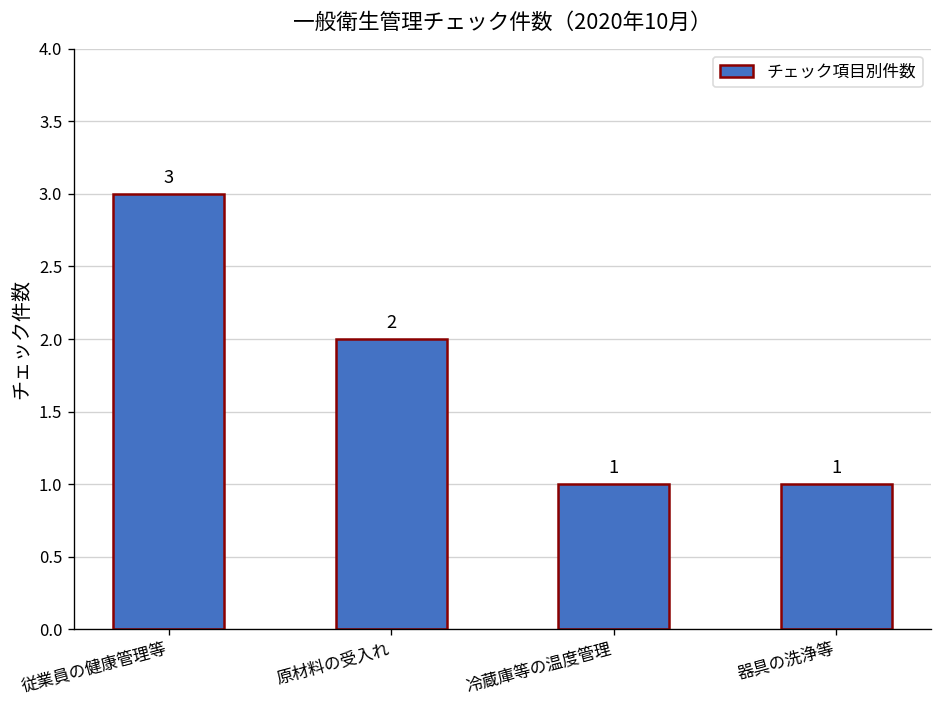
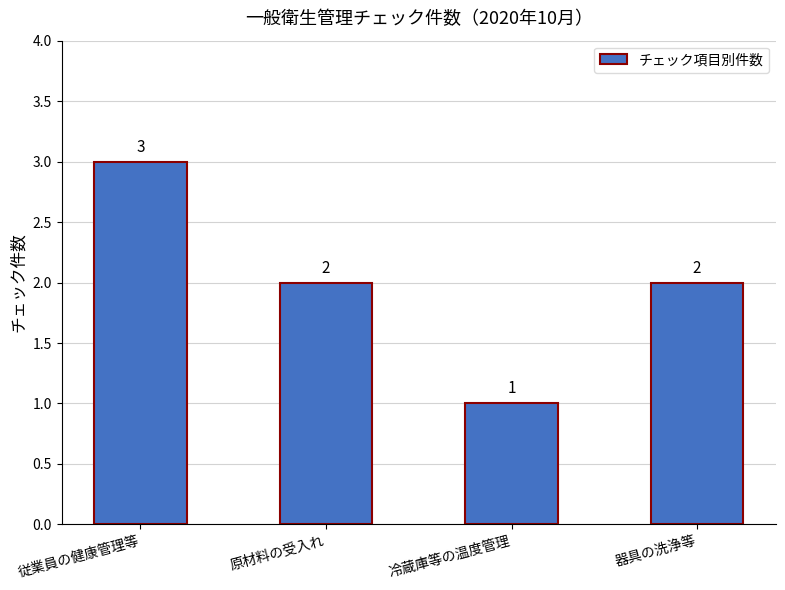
  {
    "従業員の健康管理等": 3,
    "原材料の受入れ": 2,
    "冷蔵庫等の温度管理": 1,
-   "器具の洗浄等": 1
+   "器具の洗浄等": 2
  }
